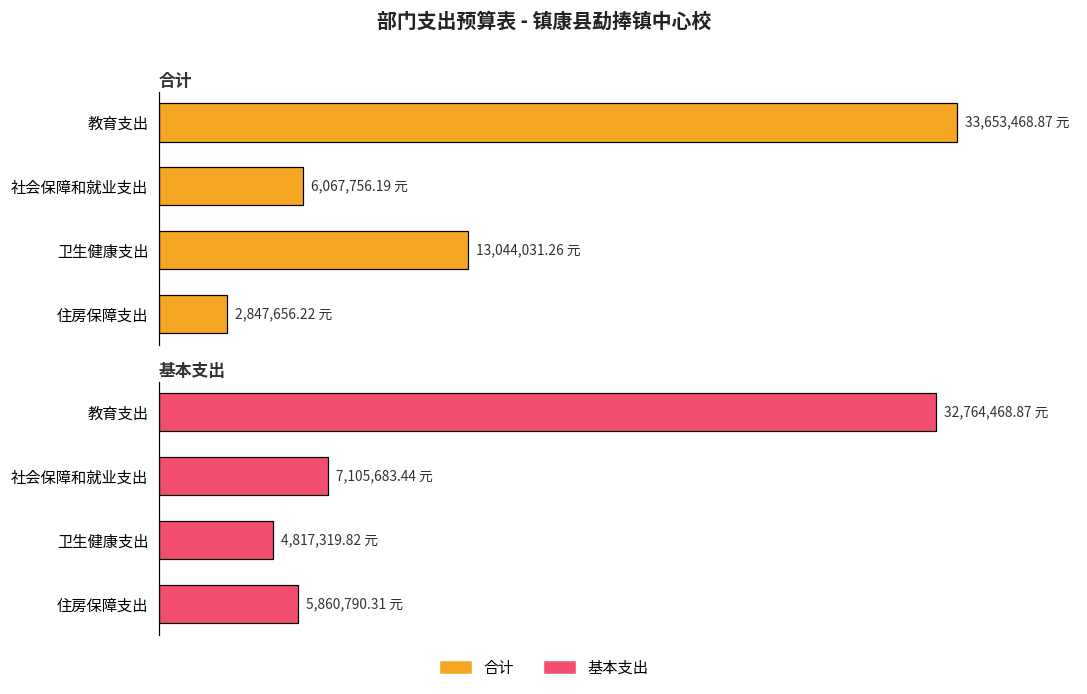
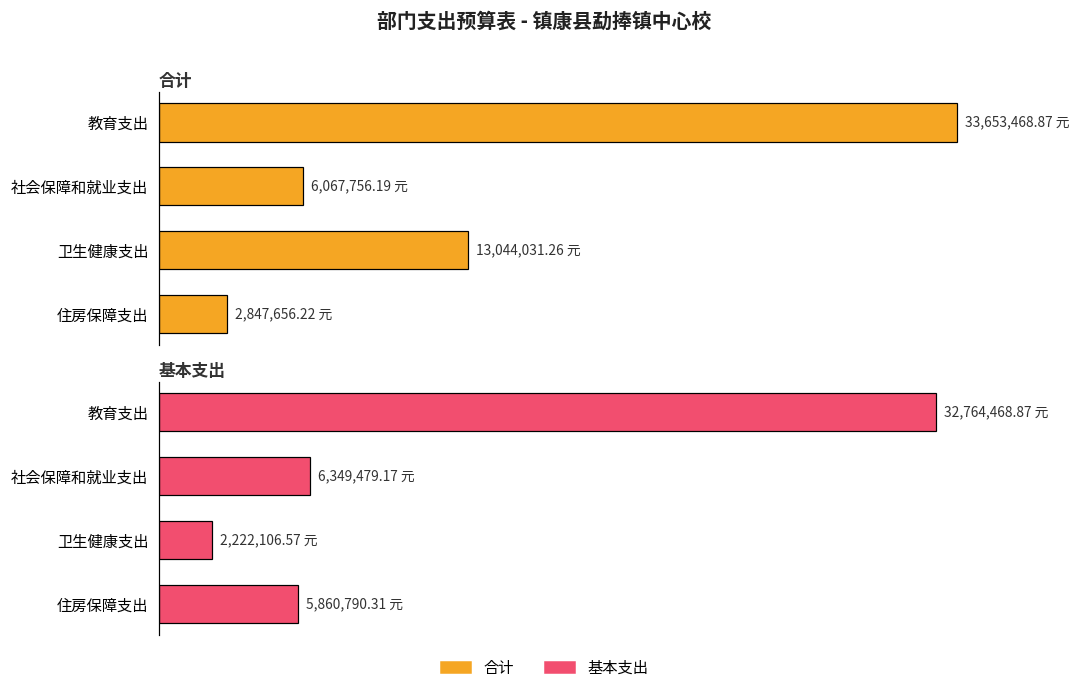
  {
    "合计": {
      "教育支出": "33,653,468.87",
      "社会保障和就业支出": "6,067,756.19",
      "卫生健康支出": "13,044,031.26",
      "住房保障支出": "2,847,656.22"
    },
    "基本支出": {
      "教育支出": "32,764,468.87",
-     "社会保障和就业支出": "7,105,683.44",
-     "卫生健康支出": "4,817,319.82",
+     "社会保障和就业支出": "6,349,479.17",
+     "卫生健康支出": "2,222,106.57",
      "住房保障支出": "5,860,790.31"
    }
  }
